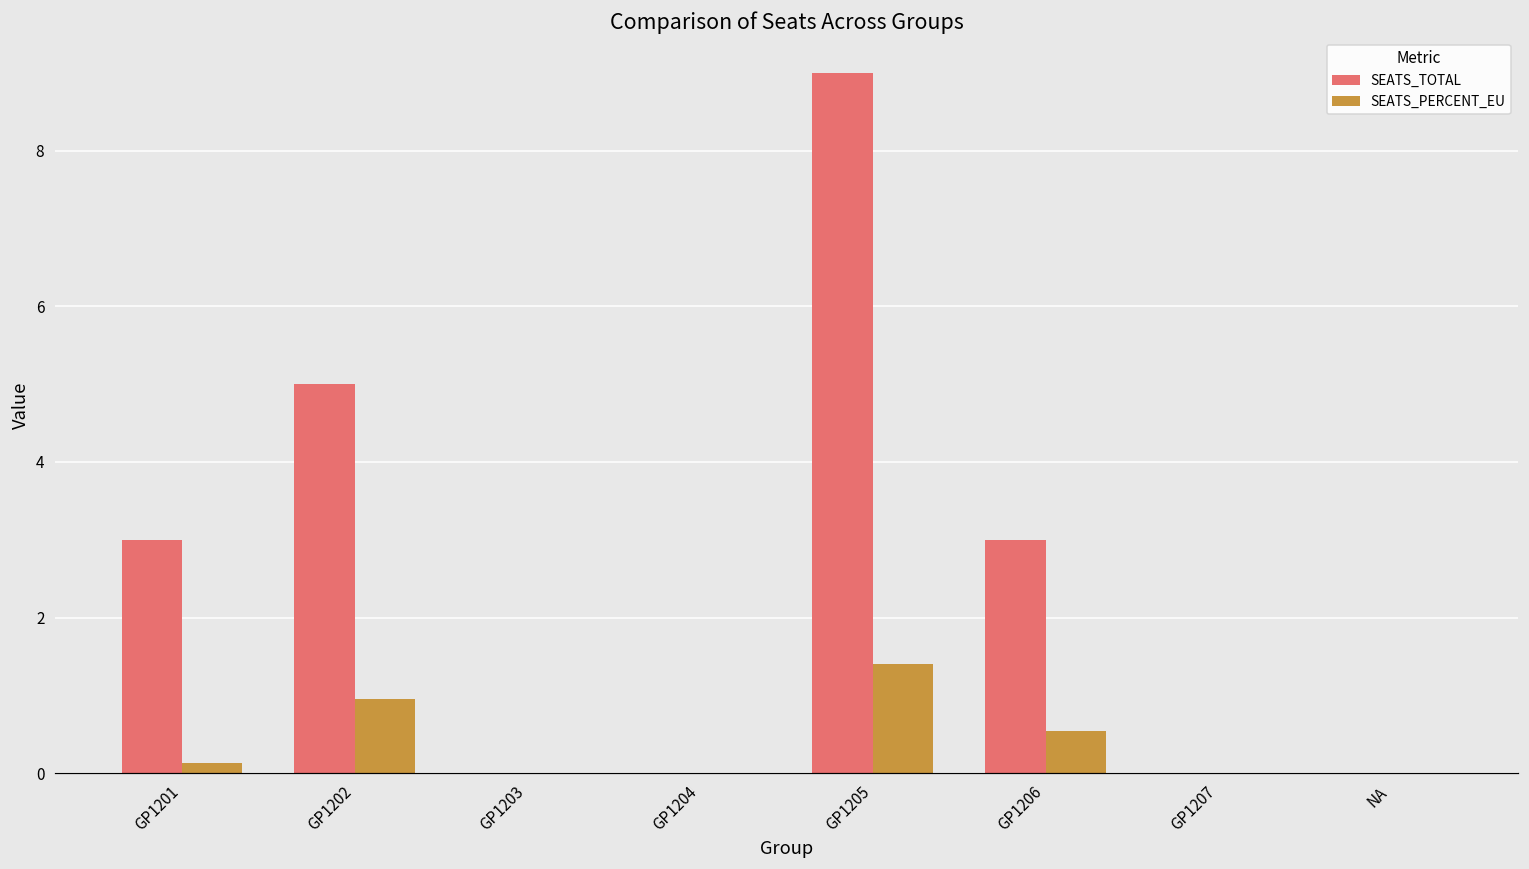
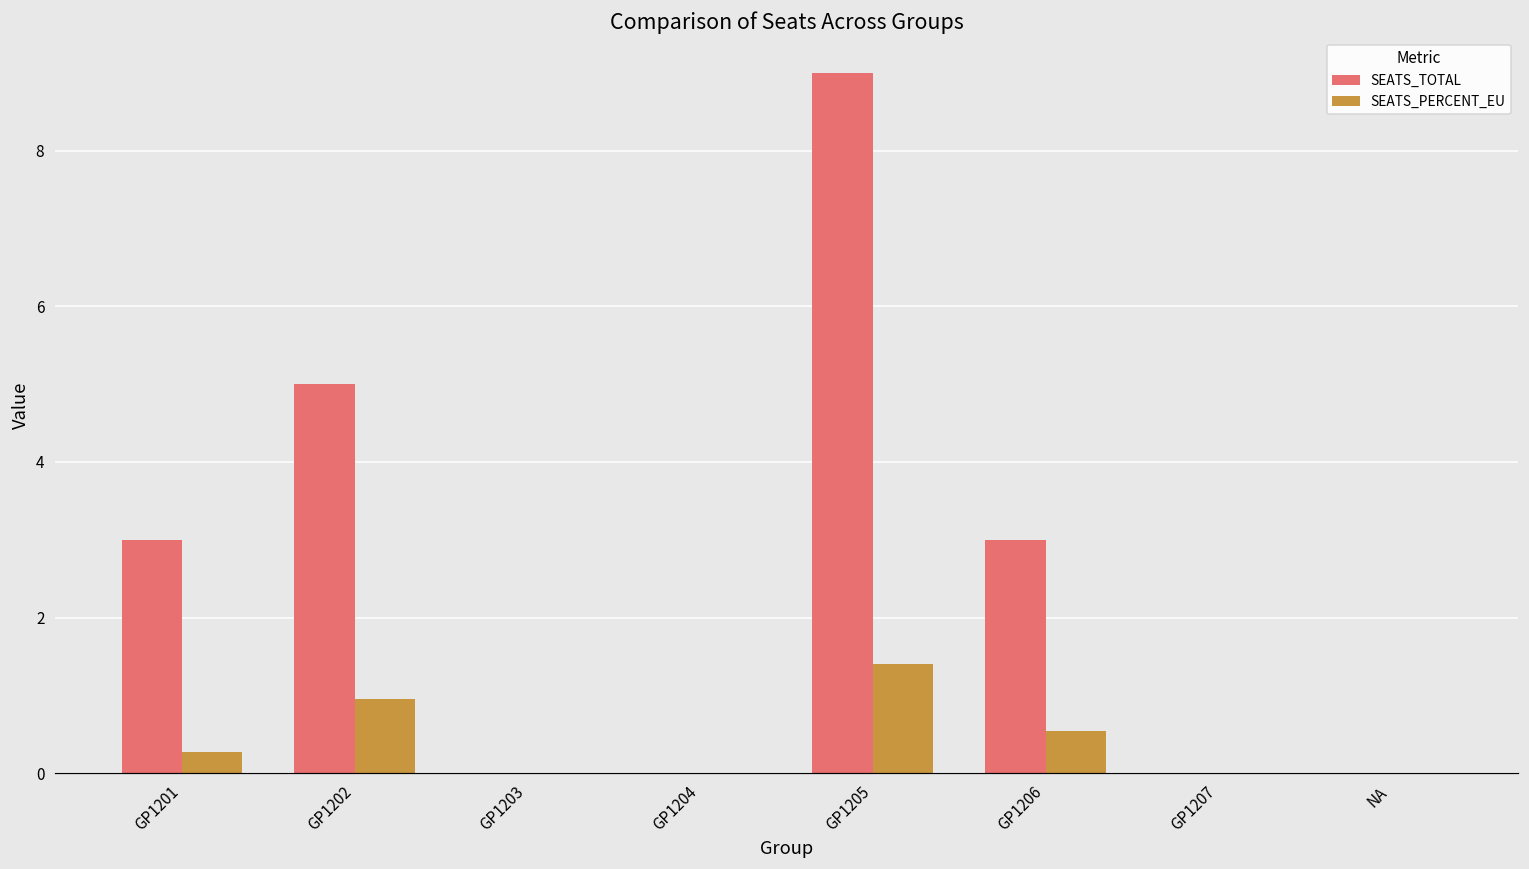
  {
    "SEATS_TOTAL": {
      "GP1201": 3.0,
      "GP1202": 5.0,
      "GP1203": 0.0,
      "GP1204": 0.0,
      "GP1205": 9.0,
      "GP1206": 3.0,
      "GP1207": 0.0,
      "NA": 0.0
    },
    "SEATS_PERCENT_EU": {
-     "GP1201": 0.1,
+     "GP1201": 0.3,
      "GP1202": 1.0,
      "GP1203": 0.0,
      "GP1204": 0.0,
      "GP1205": 1.4,
      "GP1206": 0.5,
      "GP1207": 0.0,
      "NA": 0.0
    }
  }
